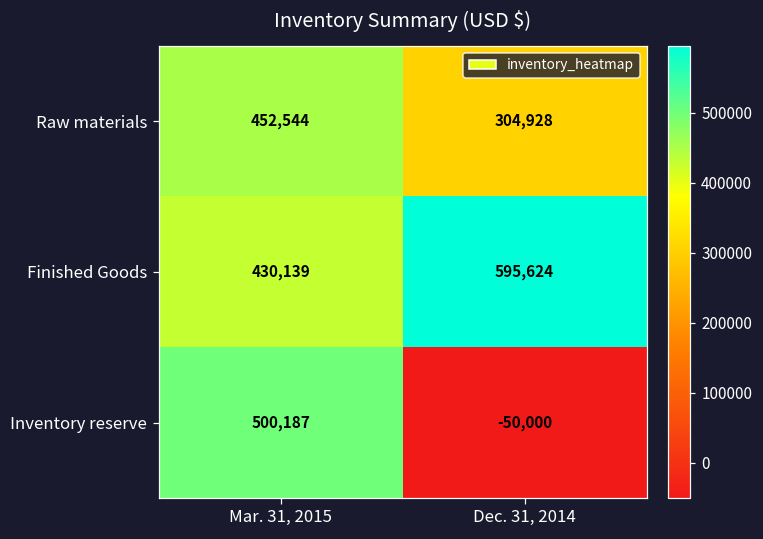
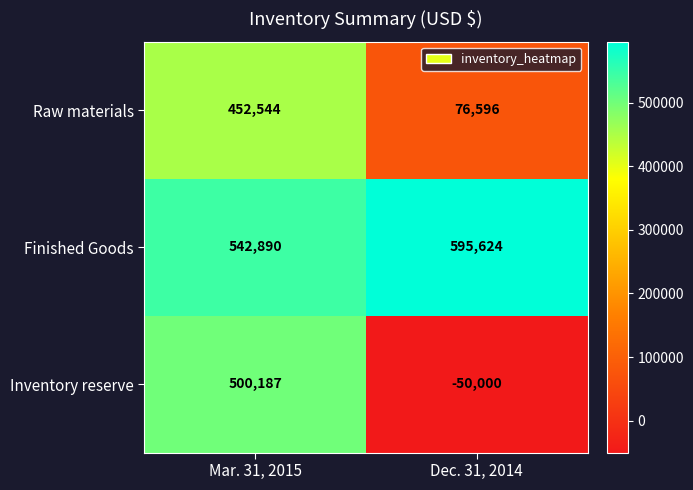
  {
    "Raw materials": {
      "Mar. 31, 2015": "452,544",
-     "Dec. 31, 2014": "304,928"
+     "Dec. 31, 2014": "76,596"
    },
    "Finished Goods": {
-     "Mar. 31, 2015": "430,139",
+     "Mar. 31, 2015": "542,890",
      "Dec. 31, 2014": "595,624"
    },
    "Inventory reserve": {
      "Mar. 31, 2015": "500,187",
      "Dec. 31, 2014": "-50,000"
    }
  }
